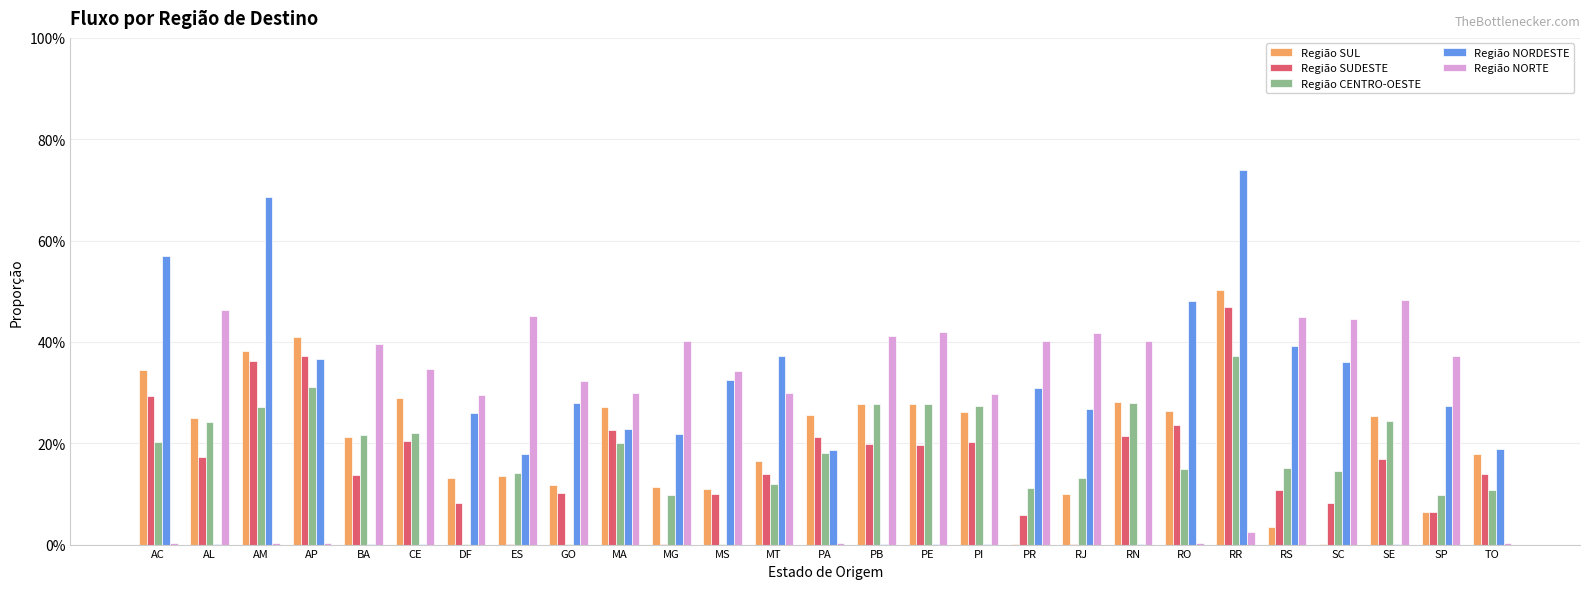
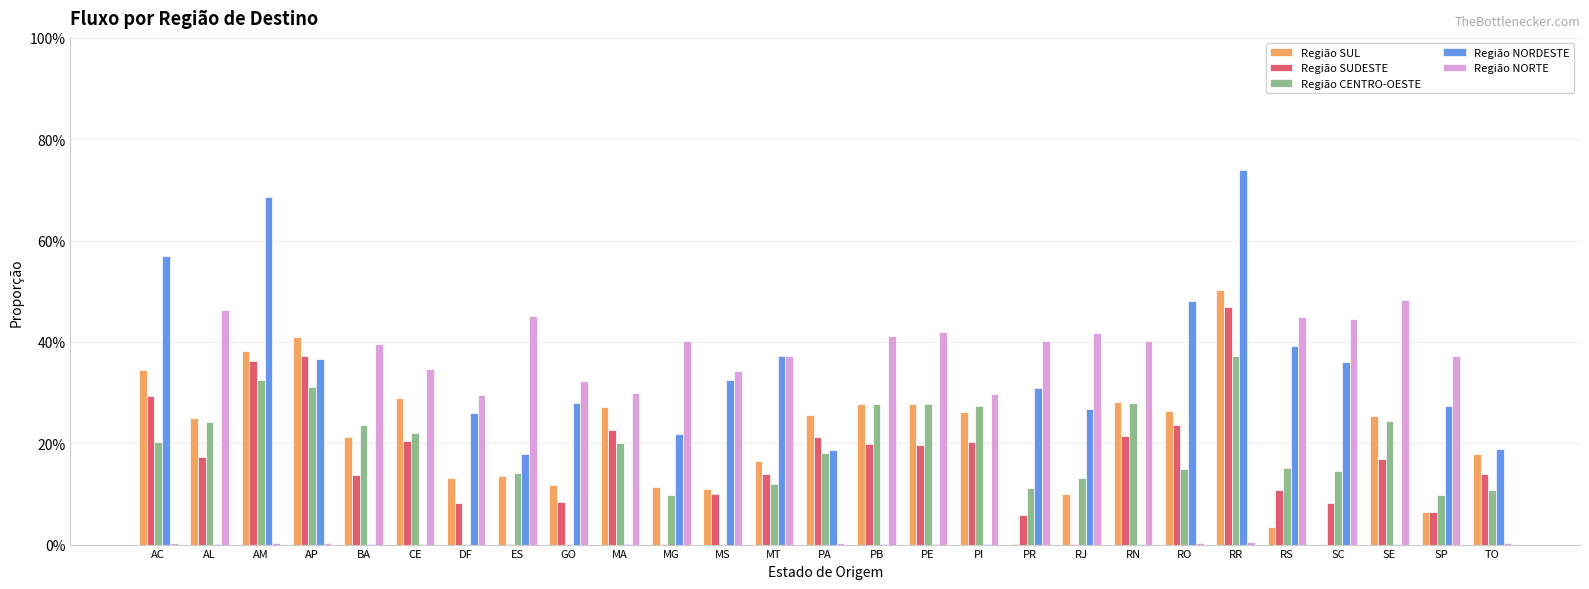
  {
    "Região SUL": {
      "AC": "34%",
      "AL": "25%",
      "AM": "38%",
      "AP": "41%",
      "BA": "21%",
      "CE": "29%",
      "DF": "13%",
      "ES": "14%",
      "GO": "12%",
      "MA": "27%",
      "MG": "11%",
      "MS": "11%",
      "MT": "16%",
      "PA": "26%",
      "PB": "28%",
      "PE": "28%",
      "PI": "26%",
      "RJ": "10%",
      "RN": "28%",
      "RO": "26%",
      "RR": "50%",
      "RS": "3%",
      "SE": "25%",
      "SP": "6%",
      "TO": "18%"
    },
    "Região SUDESTE": {
      "AC": "29%",
      "AL": "17%",
      "AM": "36%",
      "AP": "37%",
      "BA": "14%",
      "CE": "20%",
      "DF": "8%",
-     "GO": "10%",
+     "GO": "8%",
      "MA": "23%",
      "MS": "10%",
      "MT": "14%",
      "PA": "21%",
      "PB": "20%",
      "PE": "20%",
      "PI": "20%",
      "PR": "6%",
      "RN": "21%",
      "RO": "24%",
      "RR": "47%",
      "RS": "11%",
      "SC": "8%",
      "SE": "17%",
      "SP": "6%",
      "TO": "14%"
    },
    "Região CENTRO-OESTE": {
      "AC": "20%",
      "AL": "24%",
-     "AM": "27%",
+     "AM": "33%",
      "AP": "31%",
-     "BA": "22%",
+     "BA": "24%",
      "CE": "22%",
      "ES": "14%",
      "MA": "20%",
      "MG": "10%",
      "MT": "12%",
      "PA": "18%",
      "PB": "28%",
      "PE": "28%",
      "PI": "27%",
      "PR": "11%",
      "RJ": "13%",
      "RN": "28%",
      "RO": "15%",
      "RR": "37%",
      "RS": "15%",
      "SC": "14%",
      "SE": "24%",
      "SP": "10%",
      "TO": "11%"
    },
    "Região NORDESTE": {
      "AC": "57%",
      "AM": "69%",
      "AP": "37%",
      "DF": "26%",
      "ES": "18%",
      "GO": "28%",
-     "MA": "23%",
+     "MA": "0%",
      "MG": "22%",
      "MS": "32%",
      "MT": "37%",
      "PA": "19%",
      "PR": "31%",
      "RJ": "27%",
      "RO": "48%",
      "RR": "74%",
      "RS": "39%",
      "SC": "36%",
      "SP": "27%",
      "TO": "19%"
    },
    "Região NORTE": {
      "AL": "46%",
      "BA": "40%",
      "CE": "35%",
      "DF": "30%",
      "ES": "45%",
      "GO": "32%",
      "MA": "30%",
      "MG": "40%",
      "MS": "34%",
-     "MT": "30%",
+     "MT": "37%",
      "PB": "41%",
      "PE": "42%",
      "PI": "30%",
      "PR": "40%",
      "RJ": "42%",
      "RN": "40%",
-     "RR": "2%",
+     "RR": "0%",
      "RS": "45%",
      "SC": "45%",
      "SE": "48%",
      "SP": "37%"
    }
  }
